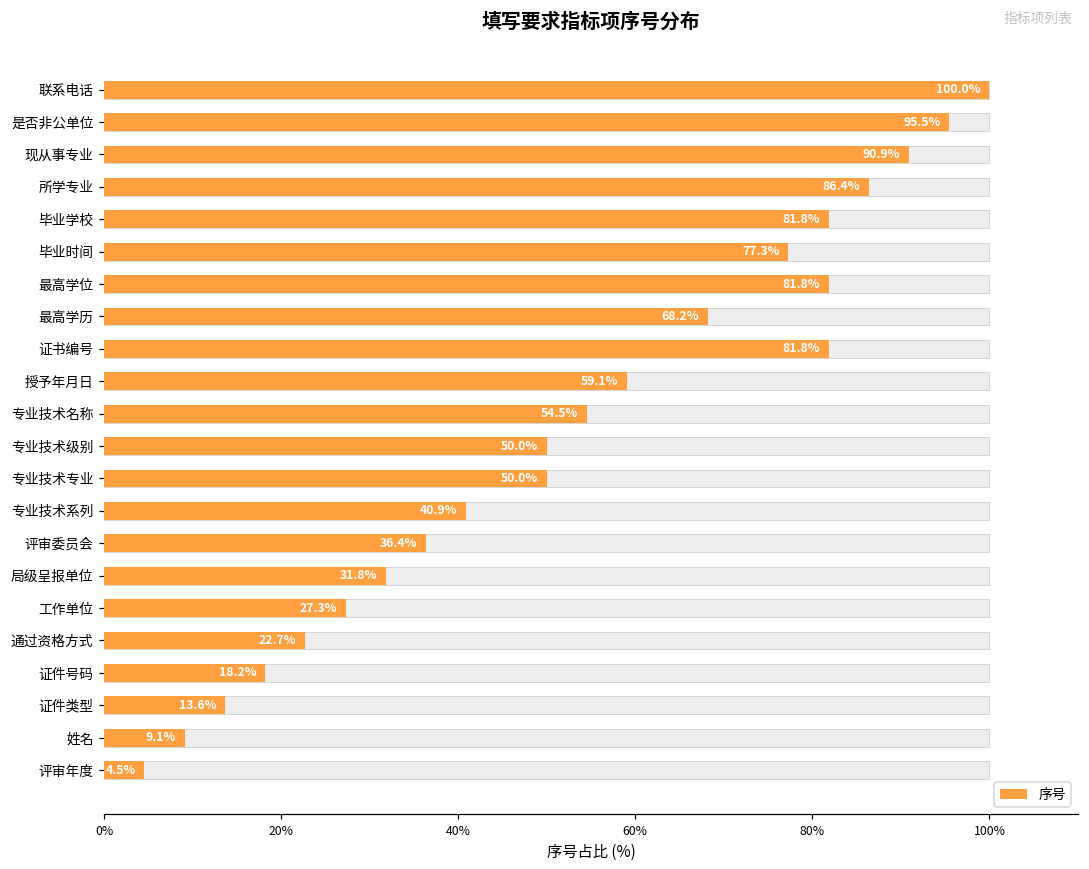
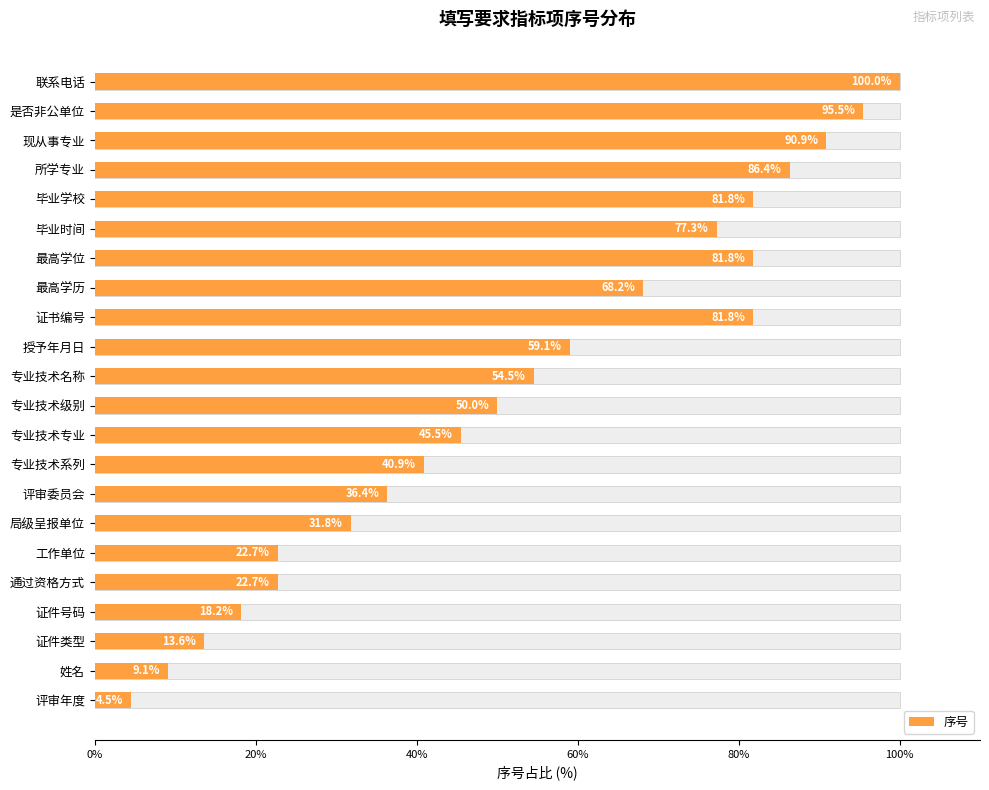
  {
    "序号": {
      "联系电话": "100.0%",
-     "专业技术专业": "50.0%",
-     "工作单位": "27.3%"
+     "专业技术专业": "45.5%",
+     "工作单位": "22.7%"
    }
  }
